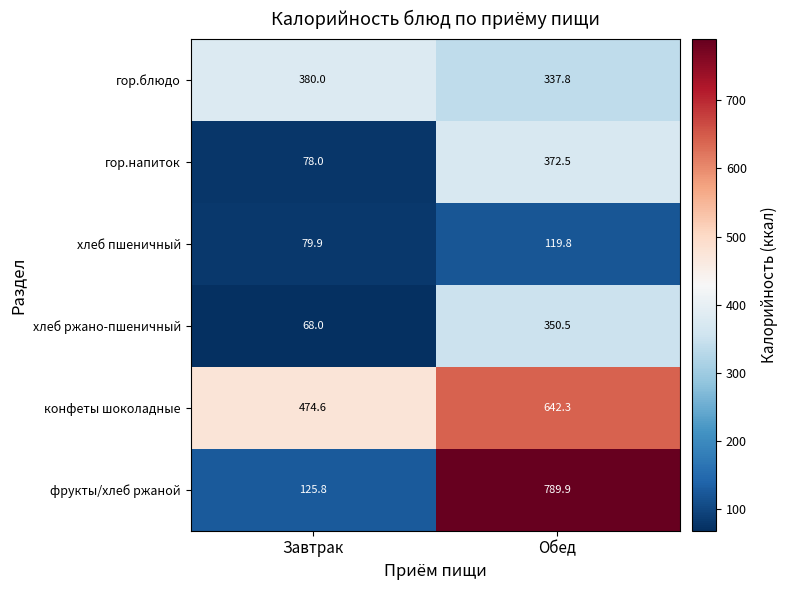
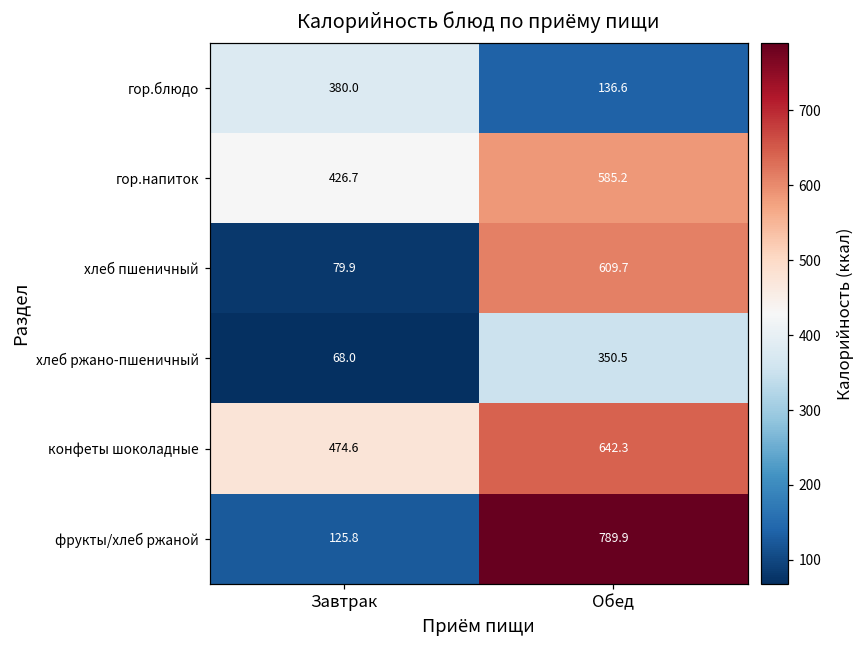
  {
    "гор.блюдо": {
      "Завтрак": 380.0,
-     "Обед": 337.8
+     "Обед": 136.6
    },
    "гор.напиток": {
-     "Завтрак": 78.0,
-     "Обед": 372.5
+     "Завтрак": 426.7,
+     "Обед": 585.2
    },
    "хлеб пшеничный": {
      "Завтрак": 79.9,
-     "Обед": 119.8
+     "Обед": 609.7
    },
    "хлеб ржано-пшеничный": {
      "Завтрак": 68.0,
      "Обед": 350.5
    },
    "конфеты шоколадные": {
      "Завтрак": 474.6,
      "Обед": 642.3
    },
    "фрукты/хлеб ржаной": {
      "Завтрак": 125.8,
      "Обед": 789.9
    }
  }
